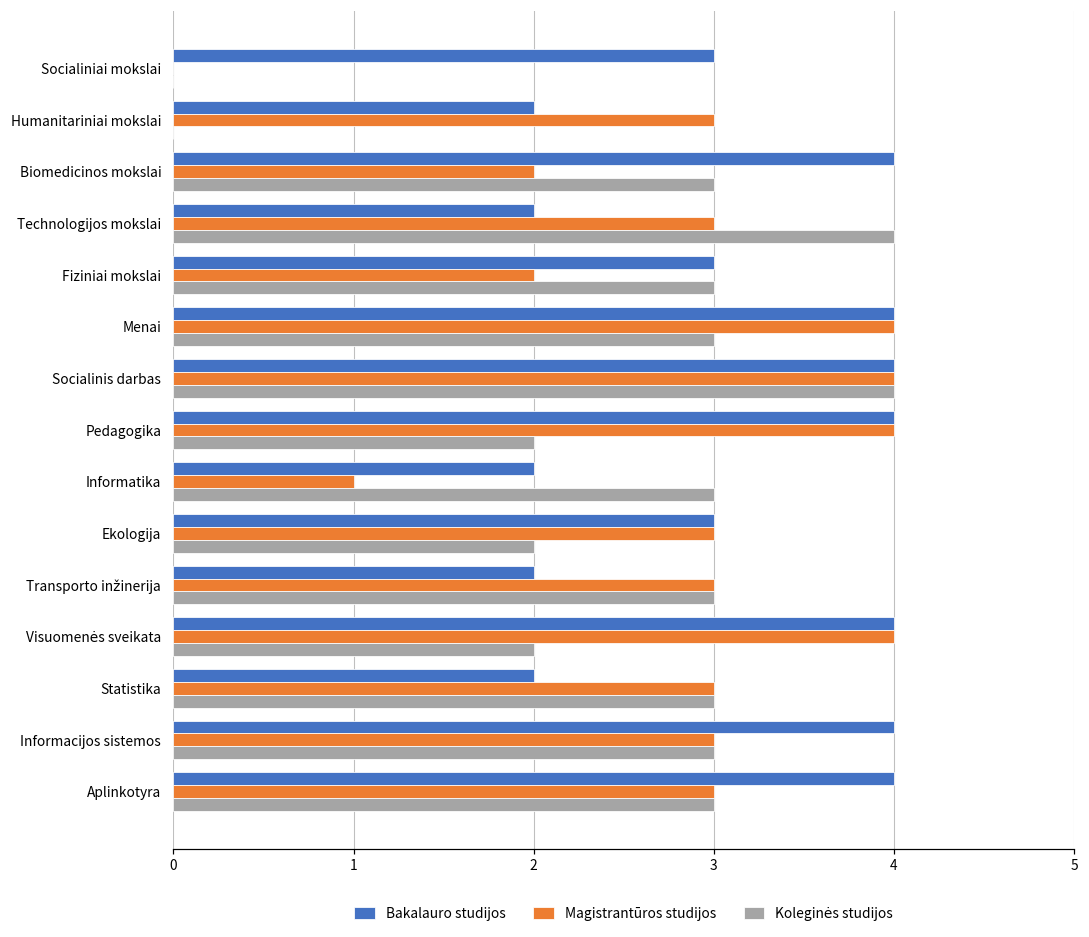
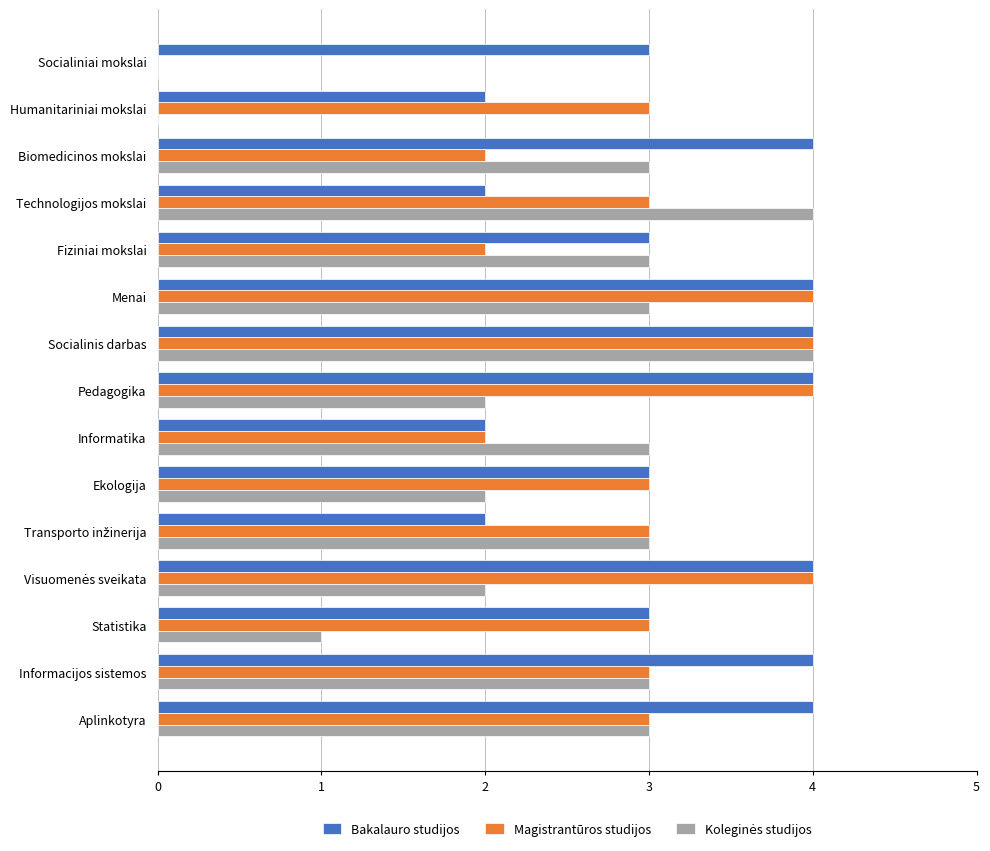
  {
    "Bakalauro studijos": {
      "Socialiniai mokslai": 3,
      "Humanitariniai mokslai": 2,
      "Biomedicinos mokslai": 4,
      "Technologijos mokslai": 2,
      "Fiziniai mokslai": 3,
      "Menai": 4,
      "Socialinis darbas": 4,
      "Pedagogika": 4,
      "Informatika": 2,
      "Ekologija": 3,
      "Transporto inžinerija": 2,
      "Visuomenės sveikata": 4,
-     "Statistika": 2,
+     "Statistika": 3,
      "Informacijos sistemos": 4,
      "Aplinkotyra": 4
    },
    "Magistrantūros studijos": {
      "Socialiniai mokslai": 0,
      "Humanitariniai mokslai": 3,
      "Biomedicinos mokslai": 2,
      "Technologijos mokslai": 3,
      "Fiziniai mokslai": 2,
      "Menai": 4,
      "Socialinis darbas": 4,
      "Pedagogika": 4,
-     "Informatika": 1,
+     "Informatika": 2,
      "Ekologija": 3,
      "Transporto inžinerija": 3,
      "Visuomenės sveikata": 4,
      "Statistika": 3,
      "Informacijos sistemos": 3,
      "Aplinkotyra": 3
    },
    "Koleginės studijos": {
      "Socialiniai mokslai": 0,
      "Humanitariniai mokslai": 0,
      "Biomedicinos mokslai": 3,
      "Technologijos mokslai": 4,
      "Fiziniai mokslai": 3,
      "Menai": 3,
      "Socialinis darbas": 4,
      "Pedagogika": 2,
      "Informatika": 3,
      "Ekologija": 2,
      "Transporto inžinerija": 3,
      "Visuomenės sveikata": 2,
-     "Statistika": 3,
+     "Statistika": 1,
      "Informacijos sistemos": 3,
      "Aplinkotyra": 3
    }
  }
